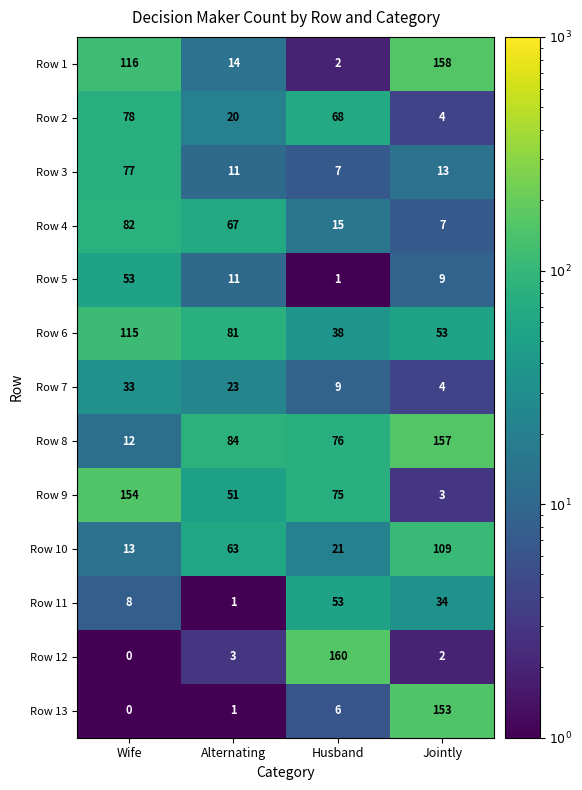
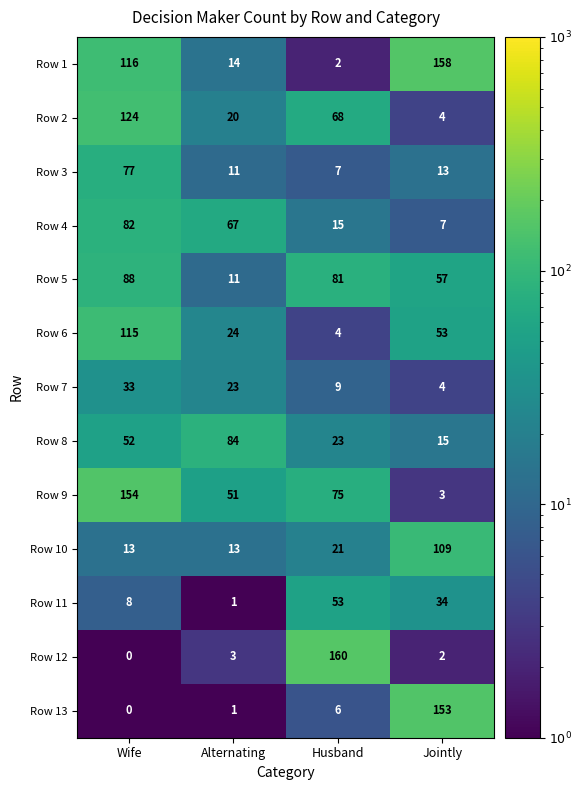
  {
    "Row 1": {
      "Wife": 116,
      "Alternating": 14,
      "Husband": 2,
      "Jointly": 158
    },
    "Row 2": {
-     "Wife": 78,
+     "Wife": 124,
      "Alternating": 20,
      "Husband": 68,
      "Jointly": 4
    },
    "Row 3": {
      "Wife": 77,
      "Alternating": 11,
      "Husband": 7,
      "Jointly": 13
    },
    "Row 4": {
      "Wife": 82,
      "Alternating": 67,
      "Husband": 15,
      "Jointly": 7
    },
    "Row 5": {
-     "Wife": 53,
+     "Wife": 88,
      "Alternating": 11,
-     "Husband": 1,
-     "Jointly": 9
+     "Husband": 81,
+     "Jointly": 57
    },
    "Row 6": {
      "Wife": 115,
-     "Alternating": 81,
-     "Husband": 38,
+     "Alternating": 24,
+     "Husband": 4,
      "Jointly": 53
    },
    "Row 7": {
      "Wife": 33,
      "Alternating": 23,
      "Husband": 9,
      "Jointly": 4
    },
    "Row 8": {
-     "Wife": 12,
+     "Wife": 52,
      "Alternating": 84,
-     "Husband": 76,
-     "Jointly": 157
+     "Husband": 23,
+     "Jointly": 15
    },
    "Row 9": {
      "Wife": 154,
      "Alternating": 51,
      "Husband": 75,
      "Jointly": 3
    },
    "Row 10": {
      "Wife": 13,
-     "Alternating": 63,
+     "Alternating": 13,
      "Husband": 21,
      "Jointly": 109
    },
    "Row 11": {
      "Wife": 8,
      "Alternating": 1,
      "Husband": 53,
      "Jointly": 34
    },
    "Row 12": {
      "Wife": 0,
      "Alternating": 3,
      "Husband": 160,
      "Jointly": 2
    },
    "Row 13": {
      "Wife": 0,
      "Alternating": 1,
      "Husband": 6,
      "Jointly": 153
    }
  }
